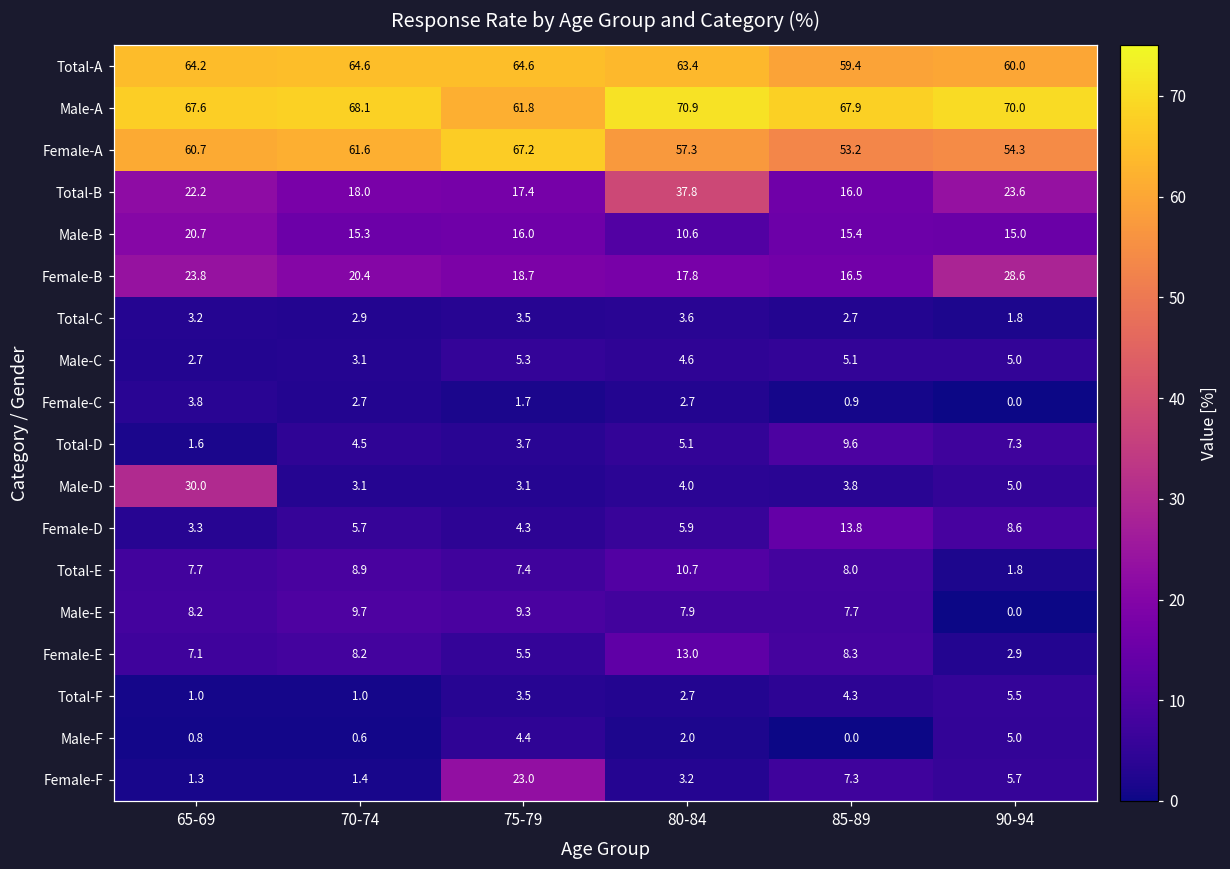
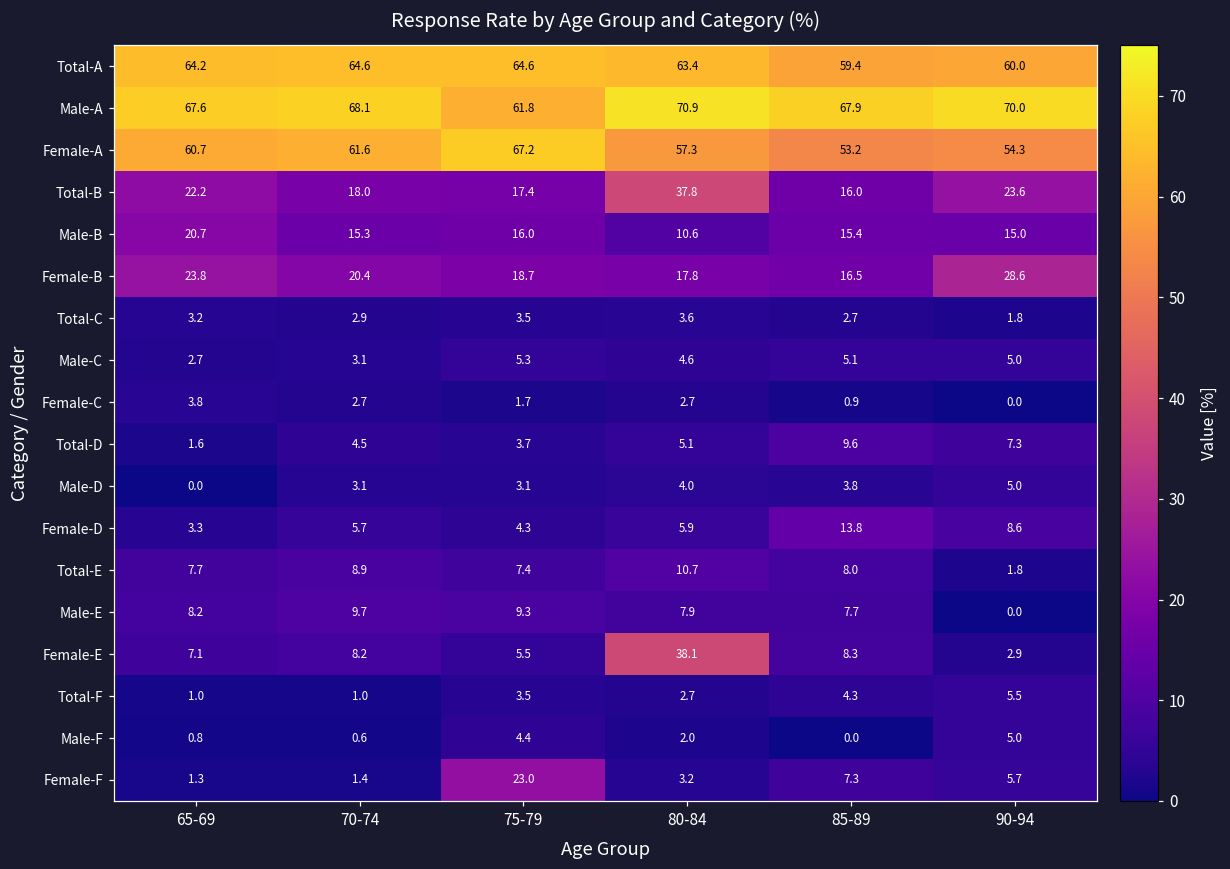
  {
    "Total-A": {
      "65-69": 64.2,
      "70-74": 64.6,
      "75-79": 64.6,
      "80-84": 63.4,
      "85-89": 59.4,
      "90-94": 60.0
    },
    "Male-A": {
      "65-69": 67.6,
      "70-74": 68.1,
      "75-79": 61.8,
      "80-84": 70.9,
      "85-89": 67.9,
      "90-94": 70.0
    },
    "Female-A": {
      "65-69": 60.7,
      "70-74": 61.6,
      "75-79": 67.2,
      "80-84": 57.3,
      "85-89": 53.2,
      "90-94": 54.3
    },
    "Total-B": {
      "65-69": 22.2,
      "70-74": 18.0,
      "75-79": 17.4,
      "80-84": 37.8,
      "85-89": 16.0,
      "90-94": 23.6
    },
    "Male-B": {
      "65-69": 20.7,
      "70-74": 15.3,
      "75-79": 16.0,
      "80-84": 10.6,
      "85-89": 15.4,
      "90-94": 15.0
    },
    "Female-B": {
      "65-69": 23.8,
      "70-74": 20.4,
      "75-79": 18.7,
      "80-84": 17.8,
      "85-89": 16.5,
      "90-94": 28.6
    },
    "Total-C": {
      "65-69": 3.2,
      "70-74": 2.9,
      "75-79": 3.5,
      "80-84": 3.6,
      "85-89": 2.7,
      "90-94": 1.8
    },
    "Male-C": {
      "65-69": 2.7,
      "70-74": 3.1,
      "75-79": 5.3,
      "80-84": 4.6,
      "85-89": 5.1,
      "90-94": 5.0
    },
    "Female-C": {
      "65-69": 3.8,
      "70-74": 2.7,
      "75-79": 1.7,
      "80-84": 2.7,
      "85-89": 0.9,
      "90-94": 0.0
    },
    "Total-D": {
      "65-69": 1.6,
      "70-74": 4.5,
      "75-79": 3.7,
      "80-84": 5.1,
      "85-89": 9.6,
      "90-94": 7.3
    },
    "Male-D": {
-     "65-69": 30.0,
+     "65-69": 0.0,
      "70-74": 3.1,
      "75-79": 3.1,
      "80-84": 4.0,
      "85-89": 3.8,
      "90-94": 5.0
    },
    "Female-D": {
      "65-69": 3.3,
      "70-74": 5.7,
      "75-79": 4.3,
      "80-84": 5.9,
      "85-89": 13.8,
      "90-94": 8.6
    },
    "Total-E": {
      "65-69": 7.7,
      "70-74": 8.9,
      "75-79": 7.4,
      "80-84": 10.7,
      "85-89": 8.0,
      "90-94": 1.8
    },
    "Male-E": {
      "65-69": 8.2,
      "70-74": 9.7,
      "75-79": 9.3,
      "80-84": 7.9,
      "85-89": 7.7,
      "90-94": 0.0
    },
    "Female-E": {
      "65-69": 7.1,
      "70-74": 8.2,
      "75-79": 5.5,
-     "80-84": 13.0,
+     "80-84": 38.1,
      "85-89": 8.3,
      "90-94": 2.9
    },
    "Total-F": {
      "65-69": 1.0,
      "70-74": 1.0,
      "75-79": 3.5,
      "80-84": 2.7,
      "85-89": 4.3,
      "90-94": 5.5
    },
    "Male-F": {
      "65-69": 0.8,
      "70-74": 0.6,
      "75-79": 4.4,
      "80-84": 2.0,
      "85-89": 0.0,
      "90-94": 5.0
    },
    "Female-F": {
      "65-69": 1.3,
      "70-74": 1.4,
      "75-79": 23.0,
      "80-84": 3.2,
      "85-89": 7.3,
      "90-94": 5.7
    }
  }
